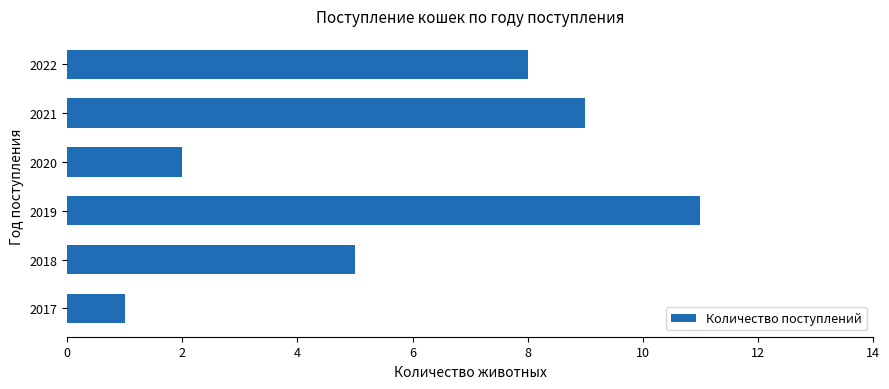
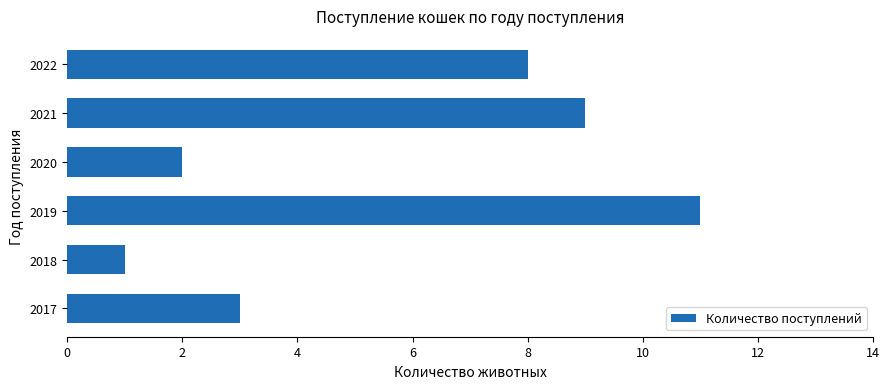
  {
    "2022": 8,
    "2021": 9,
    "2020": 2,
    "2019": 11,
-   "2018": 5,
-   "2017": 1
+   "2018": 1,
+   "2017": 3
  }
